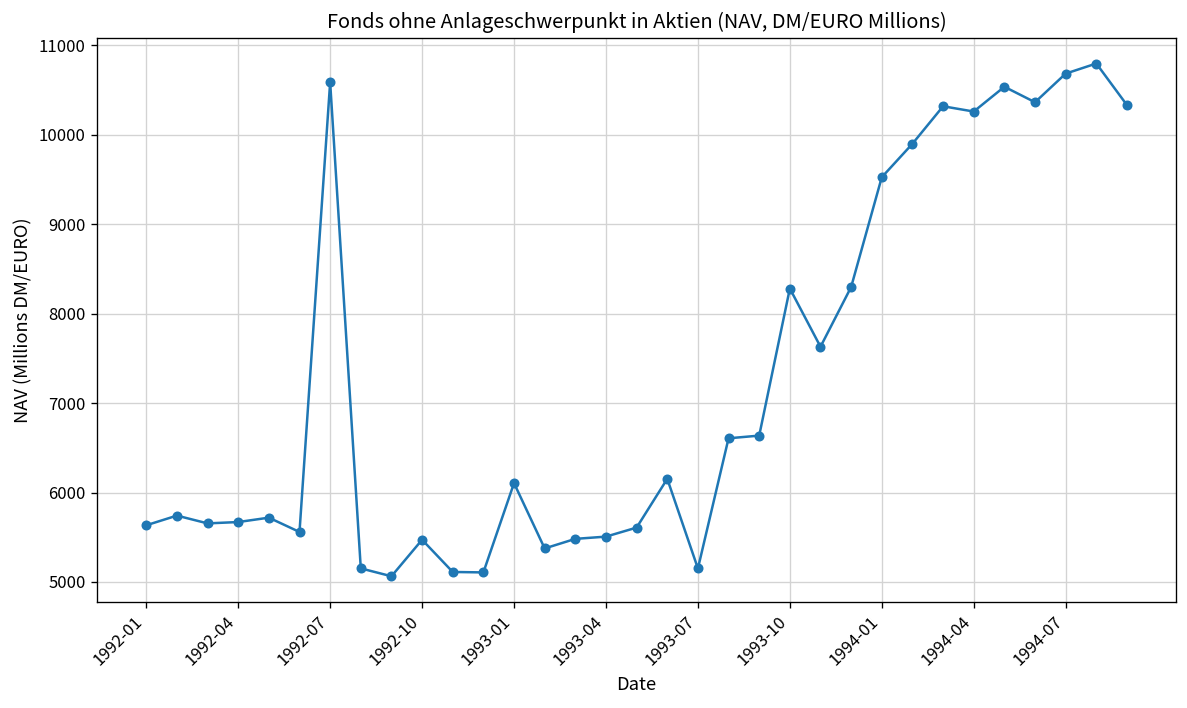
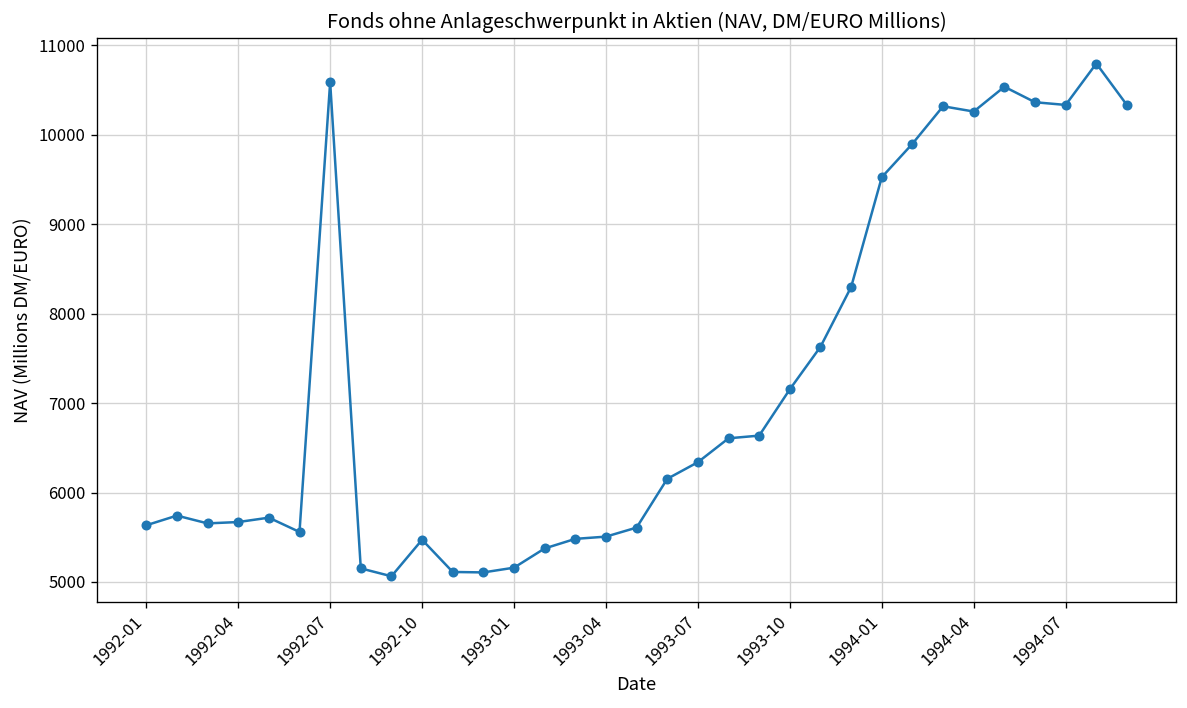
  {
    "1992-01": 5600,
    "1992-04": 5700,
    "1992-07": 10600,
    "1992-10": 5500,
-   "1993-01": 6100,
+   "1993-01": 5200,
    "1993-04": 5500,
-   "1993-07": 5200,
-   "1993-10": 8300,
+   "1993-07": 6300,
+   "1993-10": 7200,
    "1994-01": 9500,
    "1994-04": 10300,
-   "1994-07": 10700
+   "1994-07": 10300
  }
